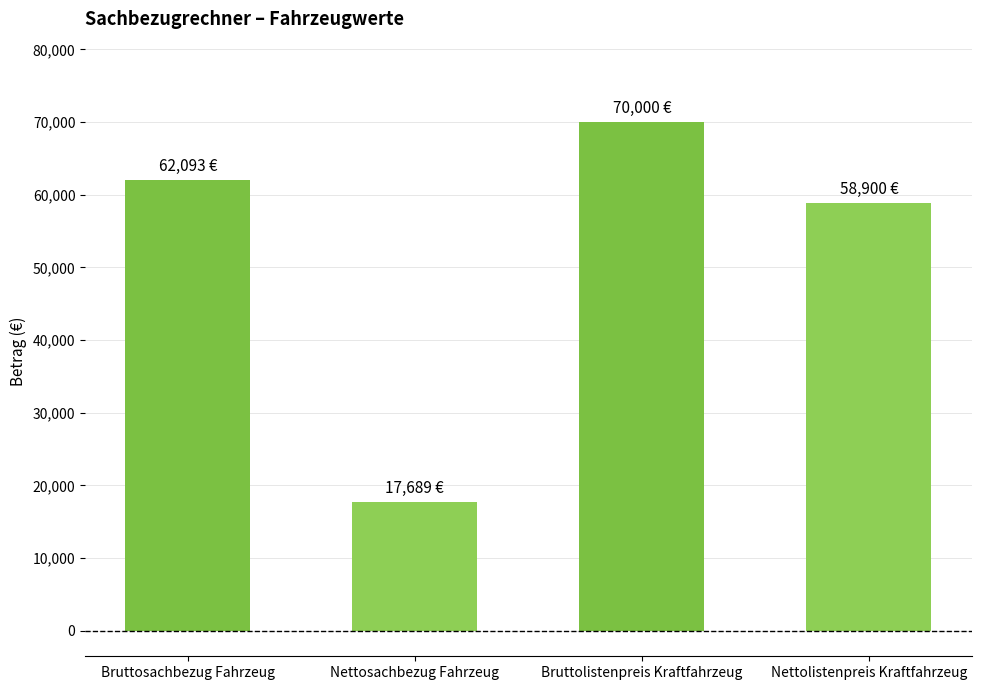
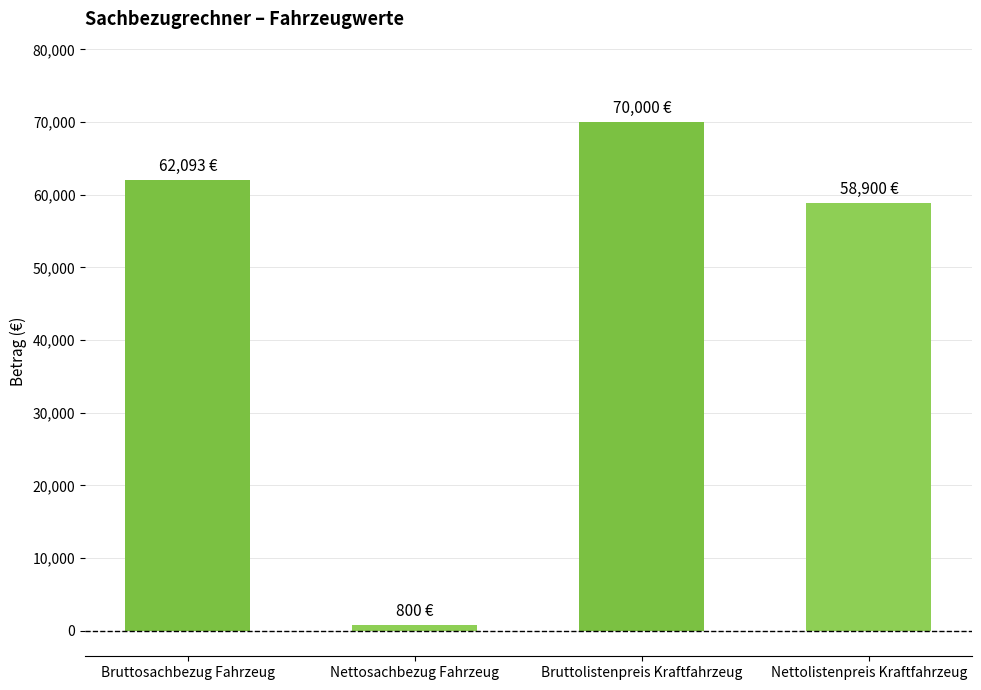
  {
    "Bruttosachbezug Fahrzeug": "62,093",
-   "Nettosachbezug Fahrzeug": "17,689",
+   "Nettosachbezug Fahrzeug": "800",
    "Bruttolistenpreis Kraftfahrzeug": "70,000",
    "Nettolistenpreis Kraftfahrzeug": "58,900"
  }
